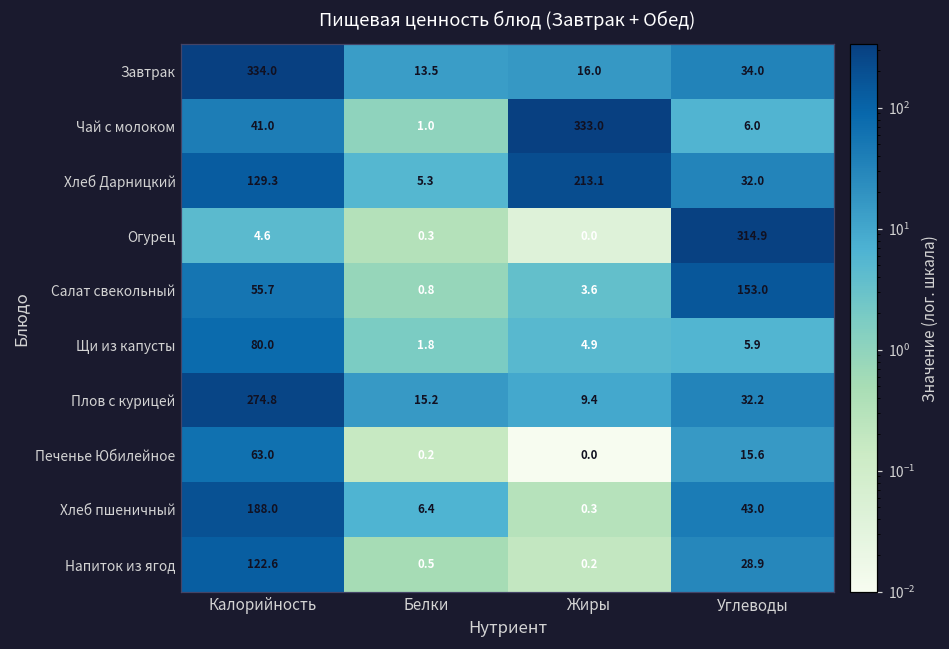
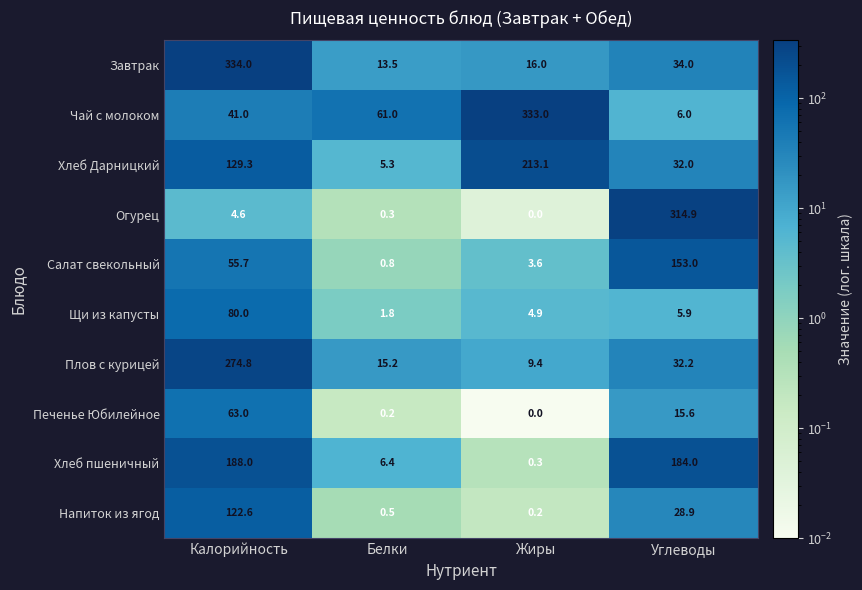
  {
    "Завтрак": {
      "Калорийность": 334.0,
      "Белки": 13.5,
      "Жиры": 16.0,
      "Углеводы": 34.0
    },
    "Чай с молоком": {
      "Калорийность": 41.0,
-     "Белки": 1.0,
+     "Белки": 61.0,
      "Жиры": 333.0,
      "Углеводы": 6.0
    },
    "Хлеб Дарницкий": {
      "Калорийность": 129.3,
      "Белки": 5.3,
      "Жиры": 213.1,
      "Углеводы": 32.0
    },
    "Огурец": {
      "Калорийность": 4.6,
      "Белки": 0.3,
      "Углеводы": 314.9
    },
    "Салат свекольный": {
      "Калорийность": 55.7,
      "Белки": 0.8,
      "Жиры": 3.6,
      "Углеводы": 153.0
    },
    "Щи из капусты": {
      "Калорийность": 80.0,
      "Белки": 1.8,
      "Жиры": 4.9,
      "Углеводы": 5.9
    },
    "Плов с курицей": {
      "Калорийность": 274.8,
      "Белки": 15.2,
      "Жиры": 9.4,
      "Углеводы": 32.2
    },
    "Печенье Юбилейное": {
      "Калорийность": 63.0,
      "Белки": 0.2,
      "Жиры": 0.0,
      "Углеводы": 15.6
    },
    "Хлеб пшеничный": {
      "Калорийность": 188.0,
      "Белки": 6.4,
      "Жиры": 0.3,
-     "Углеводы": 43.0
+     "Углеводы": 184.0
    },
    "Напиток из ягод": {
      "Калорийность": 122.6,
      "Белки": 0.5,
      "Жиры": 0.2,
      "Углеводы": 28.9
    }
  }
